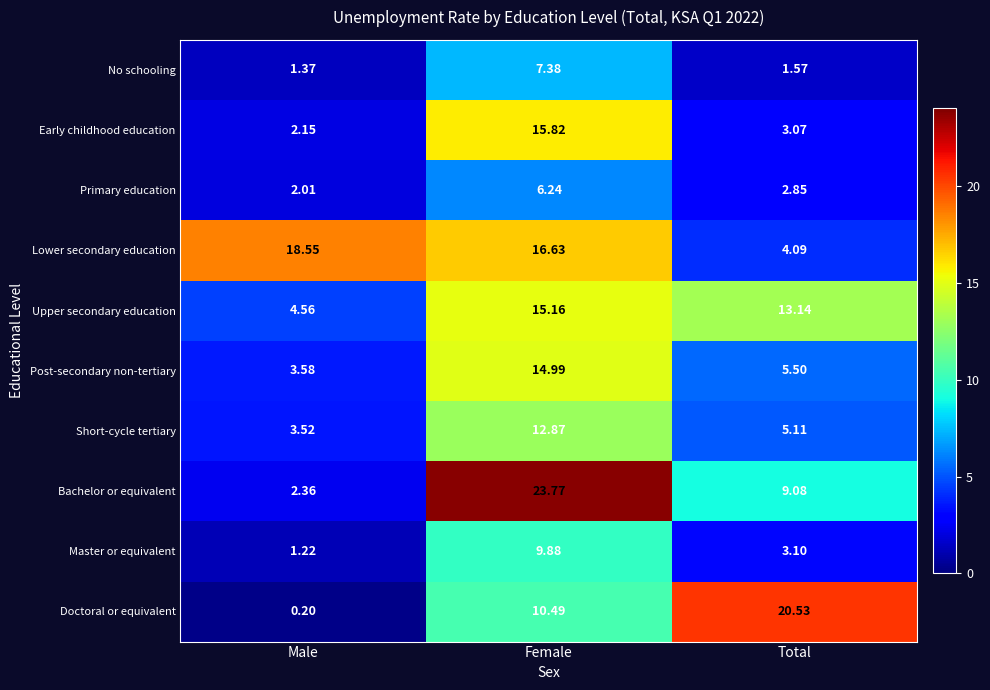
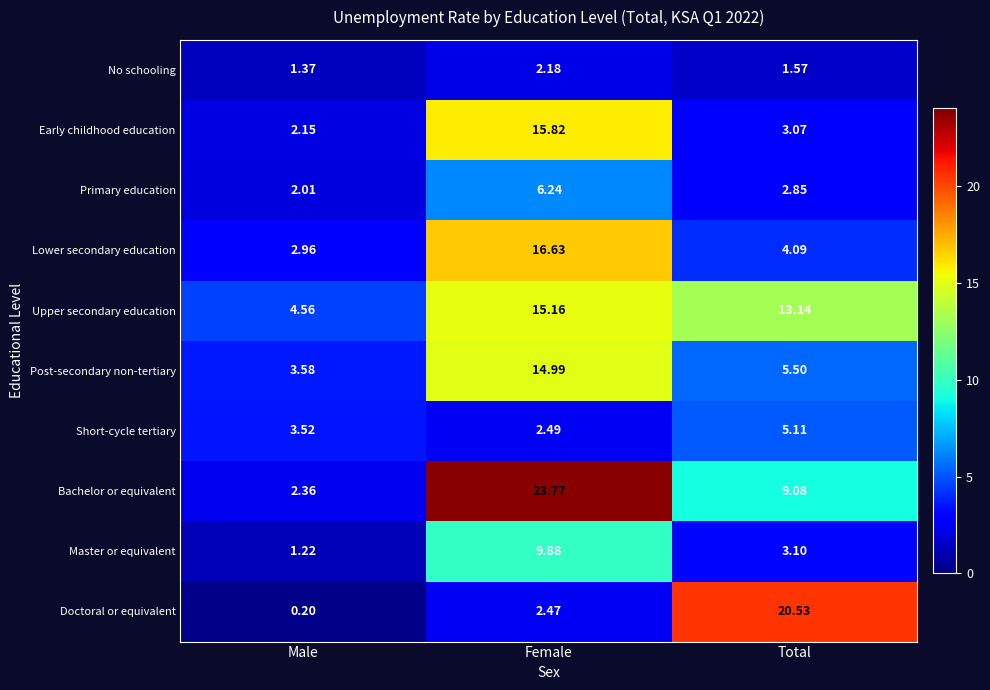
  {
    "No schooling": {
      "Male": 1.37,
-     "Female": 7.38,
+     "Female": 2.18,
      "Total": 1.57
    },
    "Early childhood education": {
      "Male": 2.15,
      "Female": 15.82,
      "Total": 3.07
    },
    "Primary education": {
      "Male": 2.01,
      "Female": 6.24,
      "Total": 2.85
    },
    "Lower secondary education": {
-     "Male": 18.55,
+     "Male": 2.96,
      "Female": 16.63,
      "Total": 4.09
    },
    "Upper secondary education": {
      "Male": 4.56,
      "Female": 15.16,
      "Total": 13.14
    },
    "Post-secondary non-tertiary": {
      "Male": 3.58,
      "Female": 14.99,
      "Total": 5.50
    },
    "Short-cycle tertiary": {
      "Male": 3.52,
-     "Female": 12.87,
+     "Female": 2.49,
      "Total": 5.11
    },
    "Bachelor or equivalent": {
      "Male": 2.36,
      "Female": 23.77,
      "Total": 9.08
    },
    "Master or equivalent": {
      "Male": 1.22,
      "Female": 9.88,
      "Total": 3.10
    },
    "Doctoral or equivalent": {
      "Male": 0.20,
-     "Female": 10.49,
+     "Female": 2.47,
      "Total": 20.53
    }
  }
